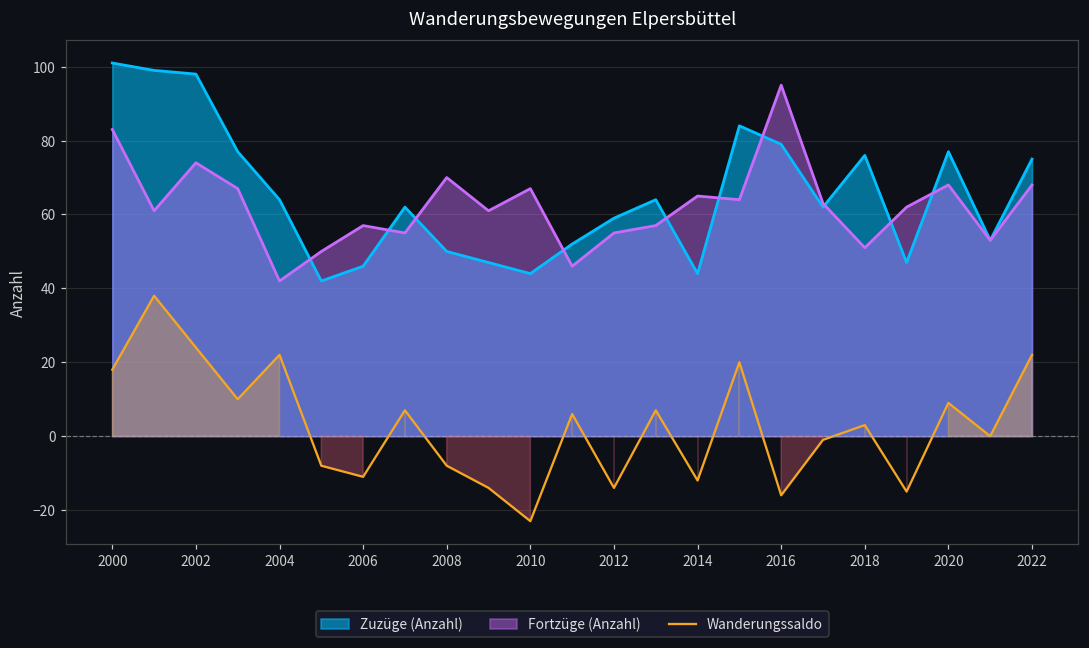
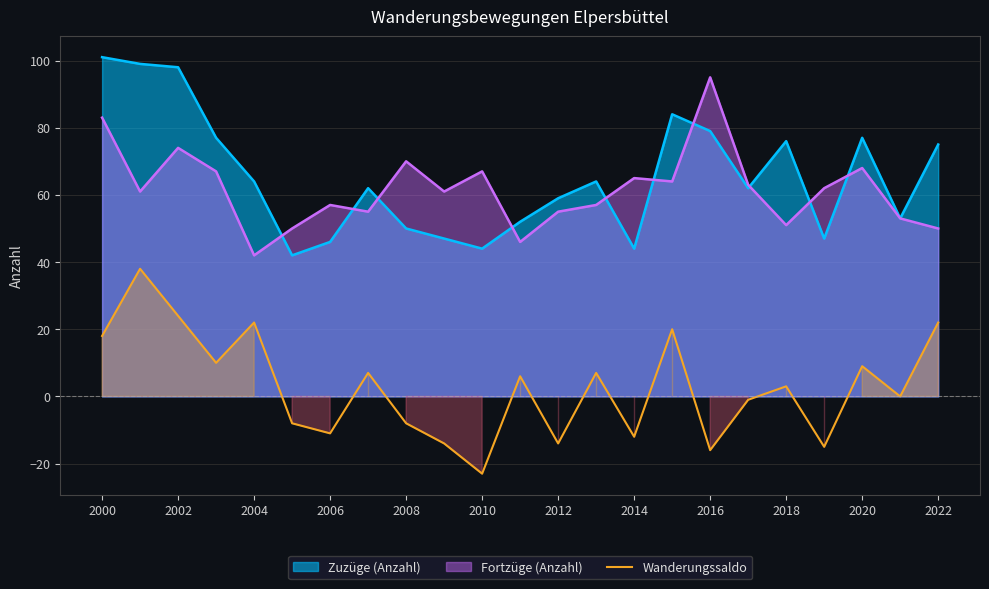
  {
    "Zuzüge (Anzahl)": {
      "2000": 101,
      "2002": 98,
      "2004": 64,
      "2006": 46,
      "2008": 50,
      "2010": 44,
      "2012": 59,
      "2014": 44,
      "2016": 79,
      "2018": 76,
      "2020": 77,
      "2022": 75
    },
    "Fortzüge (Anzahl)": {
      "2000": 83,
      "2002": 74,
      "2004": 42,
      "2006": 57,
      "2008": 70,
      "2010": 67,
      "2012": 55,
      "2014": 65,
      "2016": 95,
      "2018": 51,
      "2020": 68,
-     "2022": 68
+     "2022": 50
    },
    "Wanderungssaldo": {
      "2000": 18,
      "2002": 24,
      "2004": 22,
      "2006": -11,
      "2008": -8,
      "2010": -23,
      "2012": -14,
      "2014": -12,
      "2016": -16,
      "2018": 3,
      "2020": 9,
      "2022": 22
    }
  }
